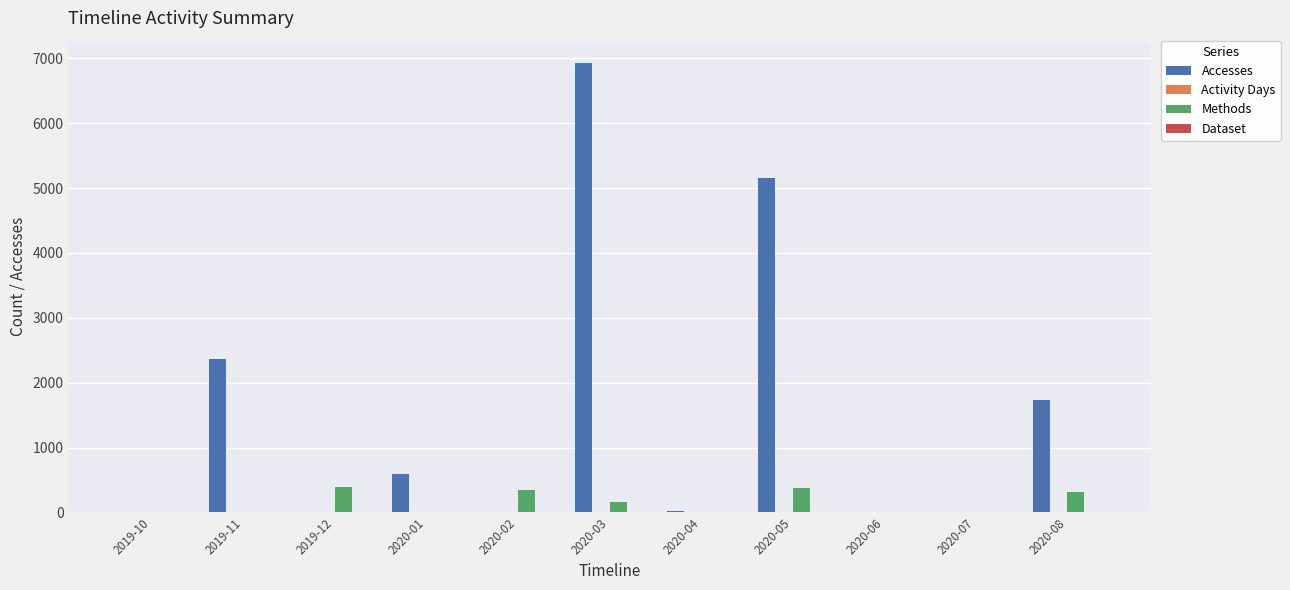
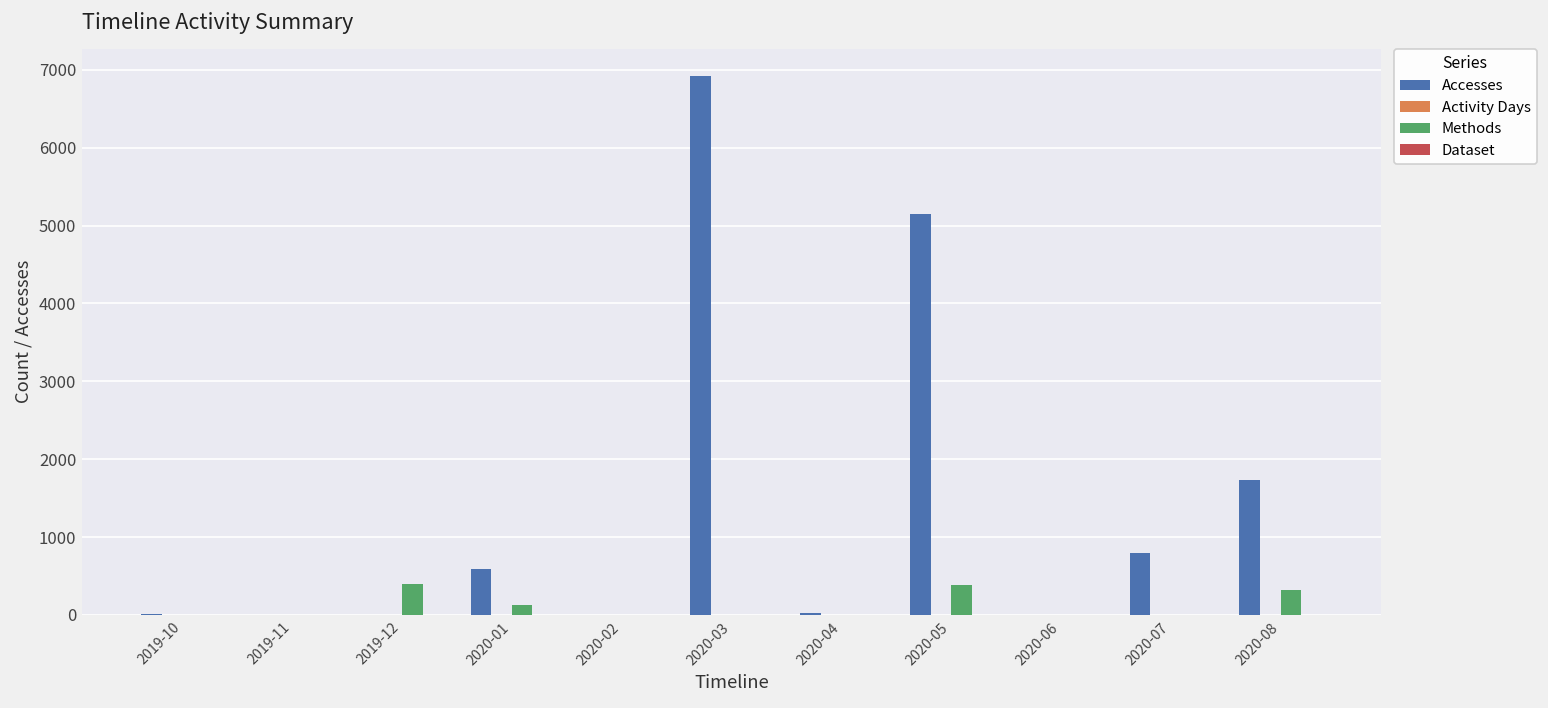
  {
    "Accesses": {
-     "2019-11": 2400,
+     "2019-11": 0,
      "2020-01": 600,
      "2020-03": 6900,
      "2020-05": 5200,
      "2020-06": 0,
-     "2020-07": 0,
+     "2020-07": 800,
      "2020-08": 1700
    },
    "Methods": {
      "2019-12": 400,
-     "2020-01": 0,
-     "2020-02": 400,
-     "2020-03": 200,
+     "2020-01": 100,
+     "2020-02": 0,
+     "2020-03": 0,
      "2020-05": 400,
      "2020-06": 0,
      "2020-08": 300
    }
  }
